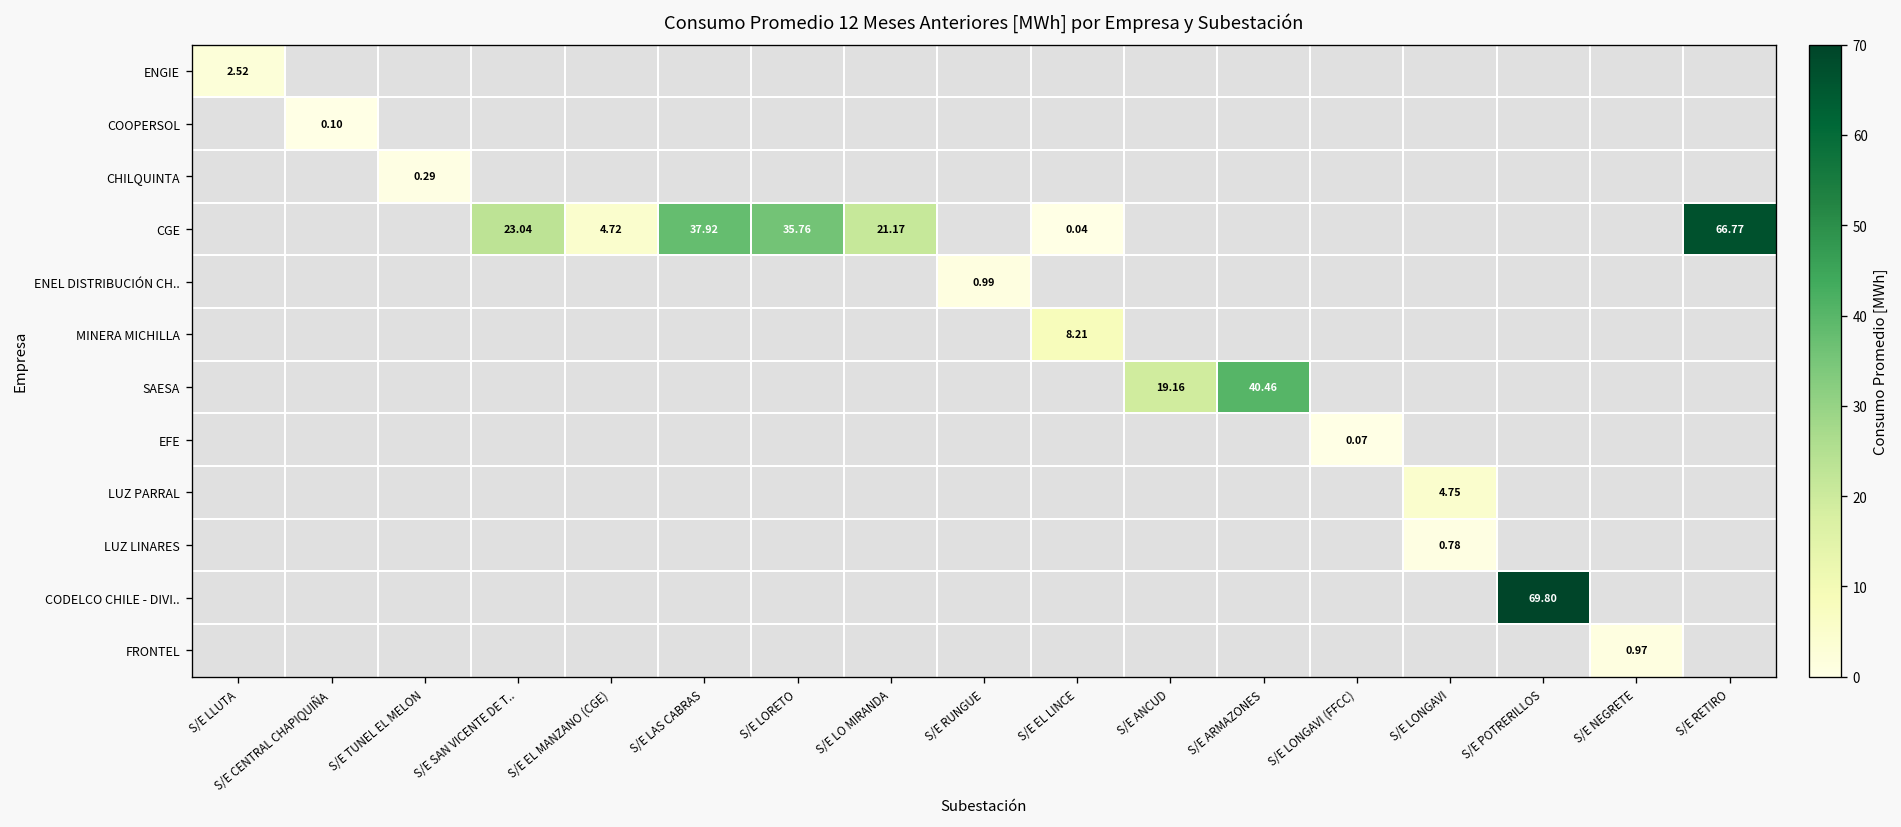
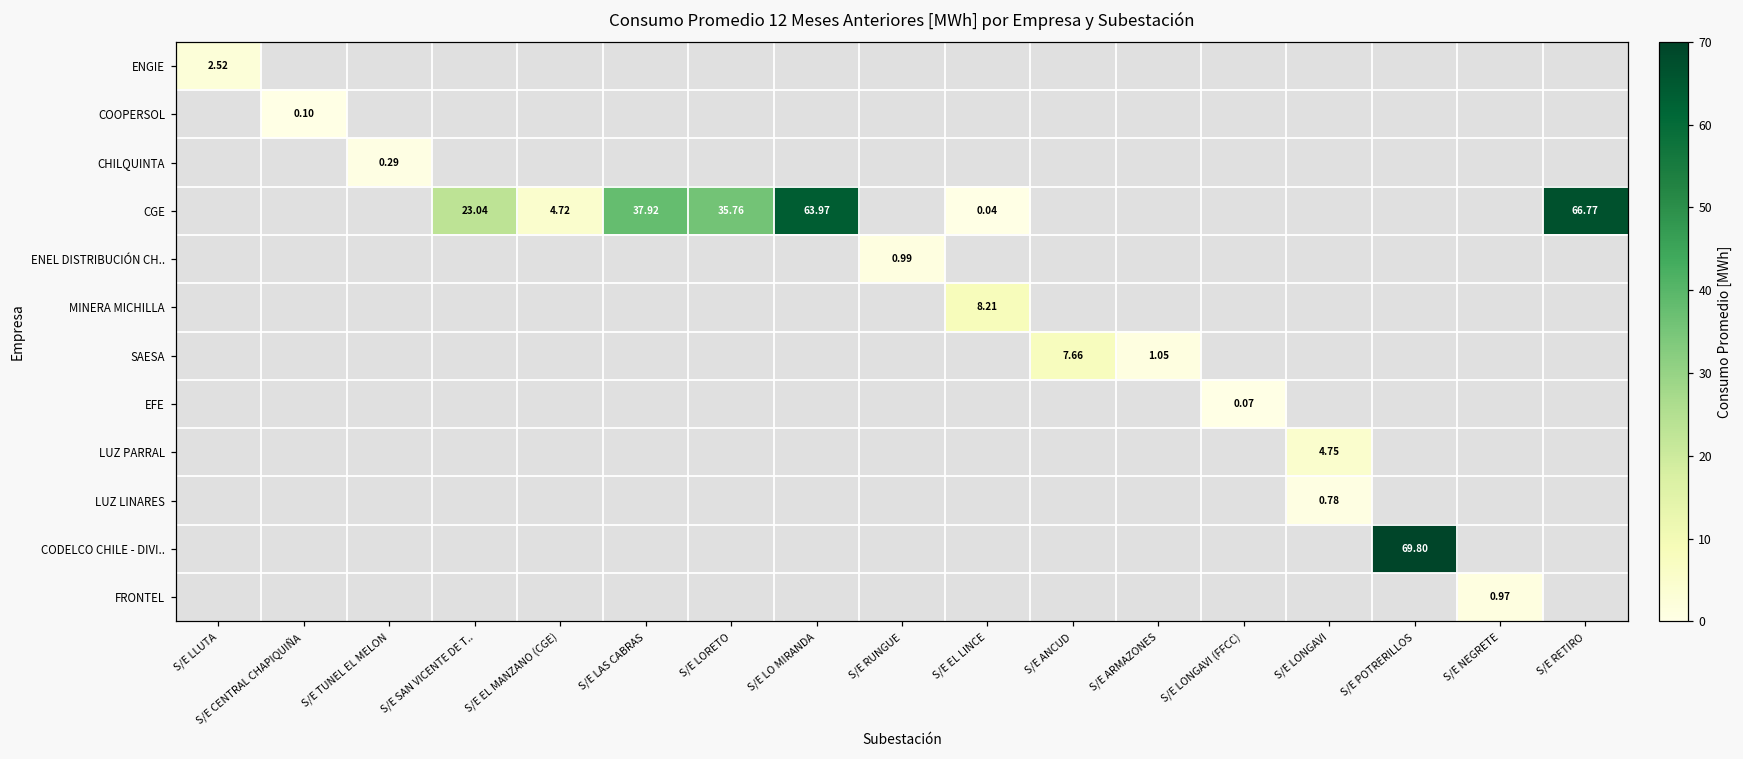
  {
    "ENGIE": {
      "S/E LLUTA": 2.52
    },
    "COOPERSOL": {
      "S/E CENTRAL CHAPIQUIÑA": 0.10
    },
    "CHILQUINTA": {
      "S/E TUNEL EL MELON": 0.29
    },
    "CGE": {
      "S/E SAN VICENTE DE T..": 23.04,
      "S/E EL MANZANO (CGE)": 4.72,
      "S/E LAS CABRAS": 37.92,
      "S/E LORETO": 35.76,
-     "S/E LO MIRANDA": 21.17,
+     "S/E LO MIRANDA": 63.97,
      "S/E EL LINCE": 0.04,
      "S/E RETIRO": 66.77
    },
    "ENEL DISTRIBUCIÓN CH..": {
      "S/E RUNGUE": 0.99
    },
    "MINERA MICHILLA": {
      "S/E EL LINCE": 8.21
    },
    "SAESA": {
-     "S/E ANCUD": 19.16,
-     "S/E ARMAZONES": 40.46
+     "S/E ANCUD": 7.66,
+     "S/E ARMAZONES": 1.05
    },
    "EFE": {
      "S/E LONGAVI (FFCC)": 0.07
    },
    "LUZ PARRAL": {
      "S/E LONGAVI": 4.75
    },
    "LUZ LINARES": {
      "S/E LONGAVI": 0.78
    },
    "CODELCO CHILE - DIVI..": {
      "S/E POTRERILLOS": 69.80
    },
    "FRONTEL": {
      "S/E NEGRETE": 0.97
    }
  }
